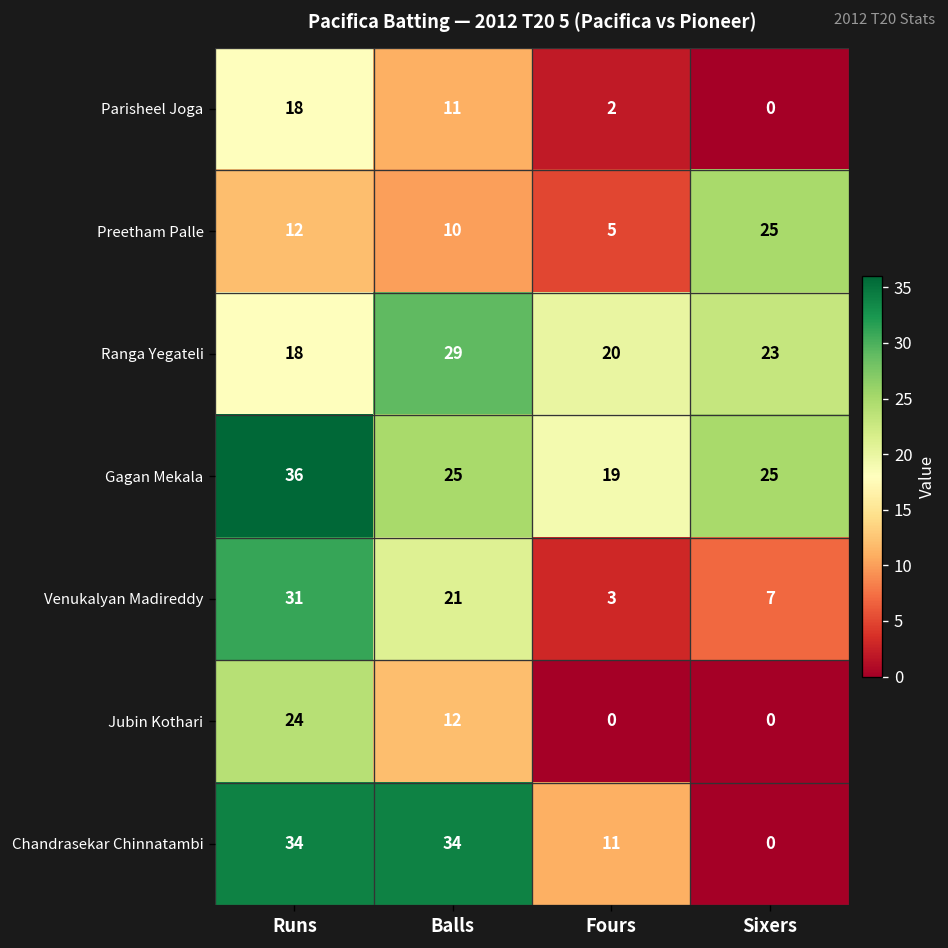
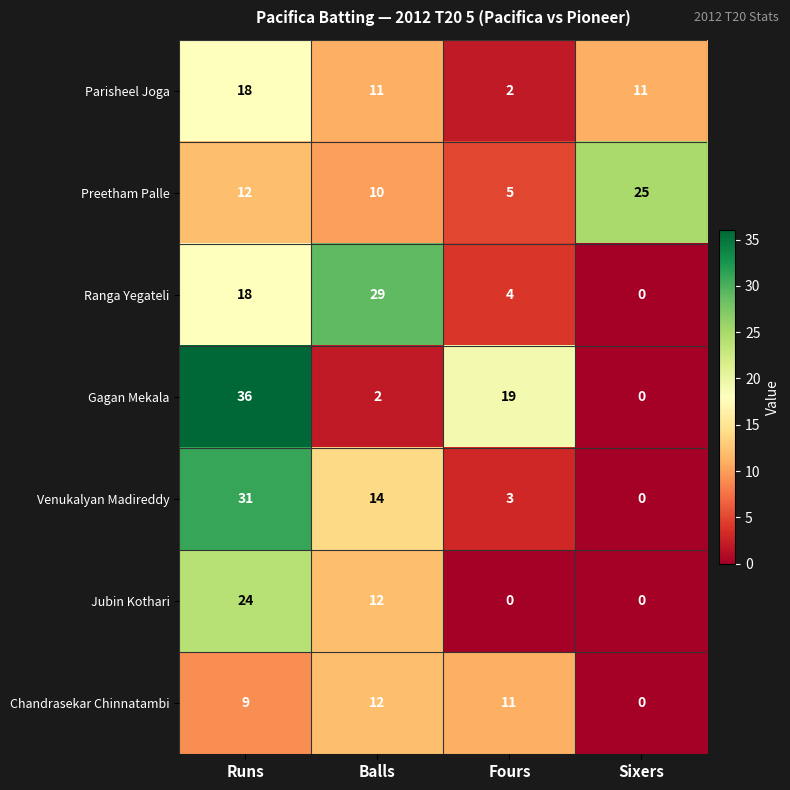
  {
    "Parisheel Joga": {
      "Runs": 18,
      "Balls": 11,
      "Fours": 2,
-     "Sixers": 0
+     "Sixers": 11
    },
    "Preetham Palle": {
      "Runs": 12,
      "Balls": 10,
      "Fours": 5,
      "Sixers": 25
    },
    "Ranga Yegateli": {
      "Runs": 18,
      "Balls": 29,
-     "Fours": 20,
-     "Sixers": 23
+     "Fours": 4,
+     "Sixers": 0
    },
    "Gagan Mekala": {
      "Runs": 36,
-     "Balls": 25,
+     "Balls": 2,
      "Fours": 19,
-     "Sixers": 25
+     "Sixers": 0
    },
    "Venukalyan Madireddy": {
      "Runs": 31,
-     "Balls": 21,
+     "Balls": 14,
      "Fours": 3,
-     "Sixers": 7
+     "Sixers": 0
    },
    "Jubin Kothari": {
      "Runs": 24,
      "Balls": 12,
      "Fours": 0,
      "Sixers": 0
    },
    "Chandrasekar Chinnatambi": {
-     "Runs": 34,
-     "Balls": 34,
+     "Runs": 9,
+     "Balls": 12,
      "Fours": 11,
      "Sixers": 0
    }
  }
